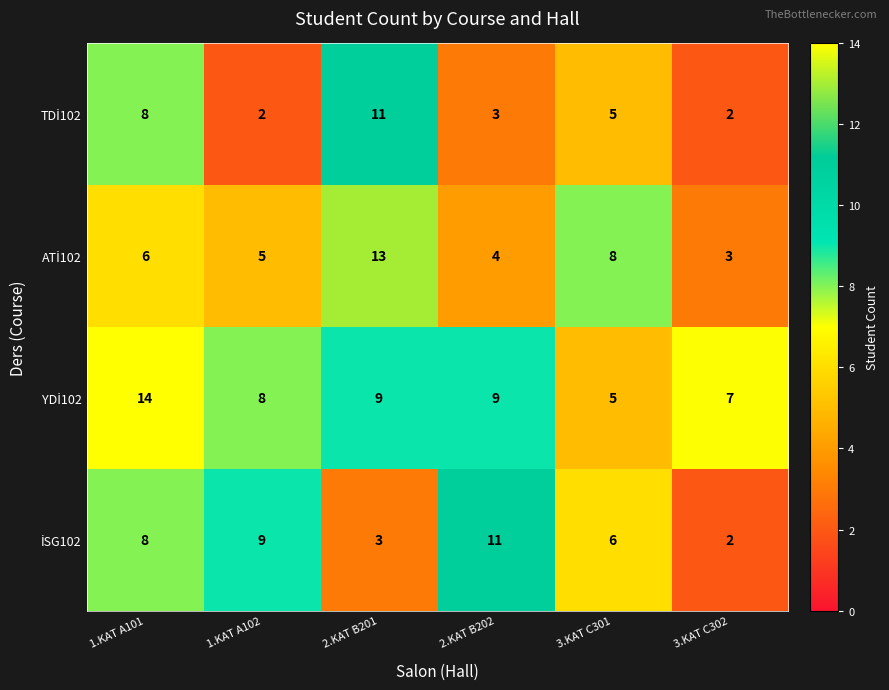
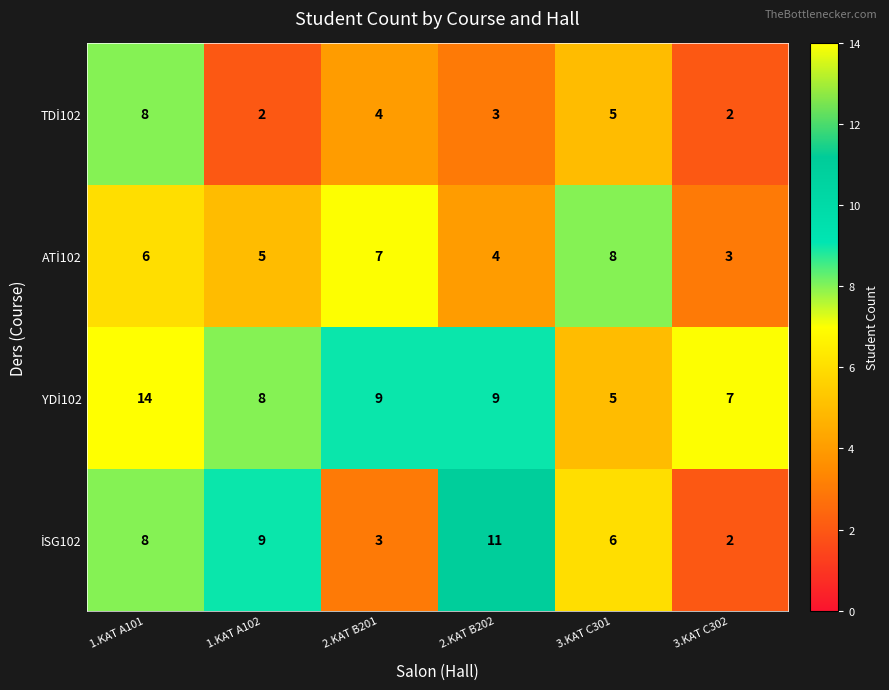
  {
    "TDİ102": {
      "1.KAT A101": 8,
      "1.KAT A102": 2,
-     "2.KAT B201": 11,
+     "2.KAT B201": 4,
      "2.KAT B202": 3,
      "3.KAT C301": 5,
      "3.KAT C302": 2
    },
    "ATİ102": {
      "1.KAT A101": 6,
      "1.KAT A102": 5,
-     "2.KAT B201": 13,
+     "2.KAT B201": 7,
      "2.KAT B202": 4,
      "3.KAT C301": 8,
      "3.KAT C302": 3
    },
    "YDİ102": {
      "1.KAT A101": 14,
      "1.KAT A102": 8,
      "2.KAT B201": 9,
      "2.KAT B202": 9,
      "3.KAT C301": 5,
      "3.KAT C302": 7
    },
    "İSG102": {
      "1.KAT A101": 8,
      "1.KAT A102": 9,
      "2.KAT B201": 3,
      "2.KAT B202": 11,
      "3.KAT C301": 6,
      "3.KAT C302": 2
    }
  }
